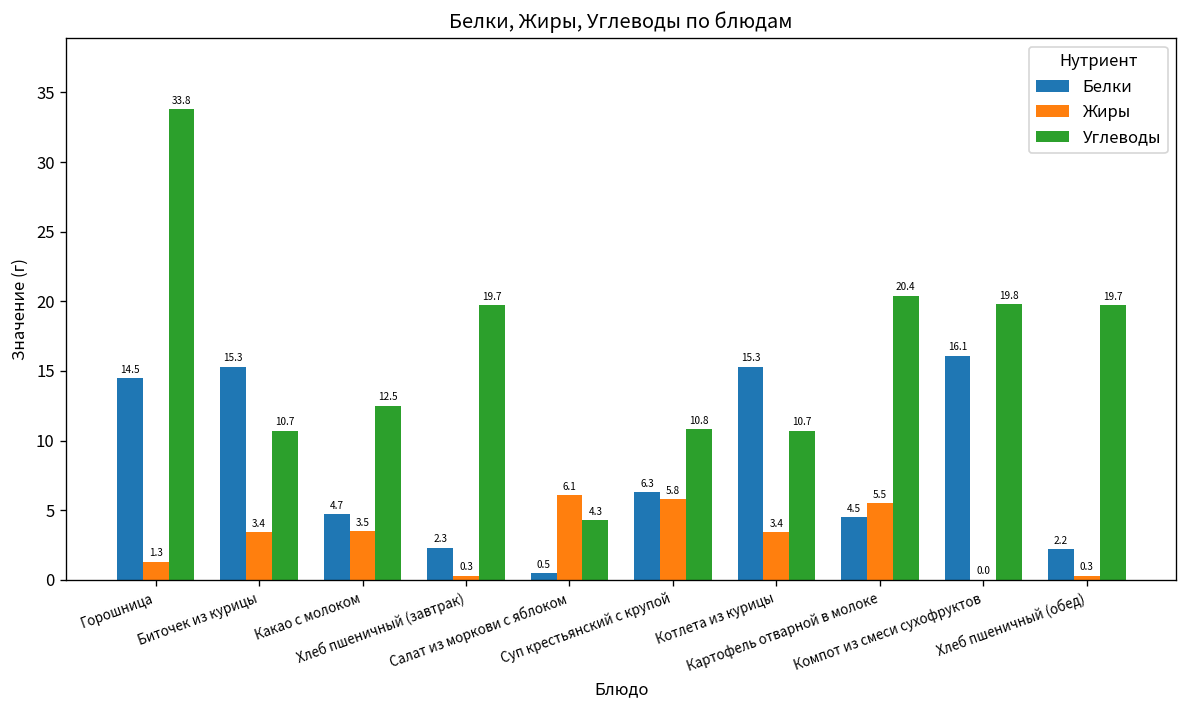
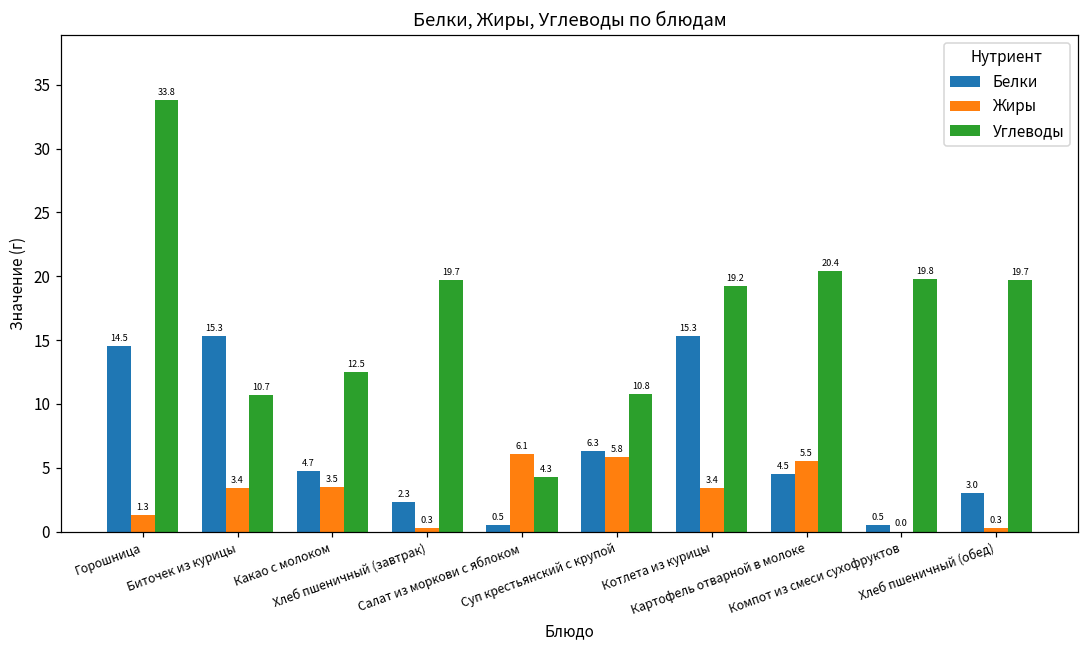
  {
    "Белки": {
      "Горошница": 14.5,
      "Биточек из курицы": 15.3,
      "Какао с молоком": 4.7,
      "Хлеб пшеничный (завтрак)": 2.3,
      "Салат из моркови с яблоком": 0.5,
      "Суп крестьянский с крупой": 6.3,
      "Котлета из курицы": 15.3,
      "Картофель отварной в молоке": 4.5,
-     "Компот из смеси сухофруктов": 16.1,
-     "Хлеб пшеничный (обед)": 2.2
+     "Компот из смеси сухофруктов": 0.5,
+     "Хлеб пшеничный (обед)": 3.0
    },
    "Жиры": {
      "Горошница": 1.3,
      "Биточек из курицы": 3.4,
      "Какао с молоком": 3.5,
      "Хлеб пшеничный (завтрак)": 0.3,
      "Салат из моркови с яблоком": 6.1,
      "Суп крестьянский с крупой": 5.8,
      "Котлета из курицы": 3.4,
      "Картофель отварной в молоке": 5.5,
      "Компот из смеси сухофруктов": 0.0,
      "Хлеб пшеничный (обед)": 0.3
    },
    "Углеводы": {
      "Горошница": 33.8,
      "Биточек из курицы": 10.7,
      "Какао с молоком": 12.5,
      "Хлеб пшеничный (завтрак)": 19.7,
      "Салат из моркови с яблоком": 4.3,
      "Суп крестьянский с крупой": 10.8,
-     "Котлета из курицы": 10.7,
+     "Котлета из курицы": 19.2,
      "Картофель отварной в молоке": 20.4,
      "Компот из смеси сухофруктов": 19.8,
      "Хлеб пшеничный (обед)": 19.7
    }
  }
